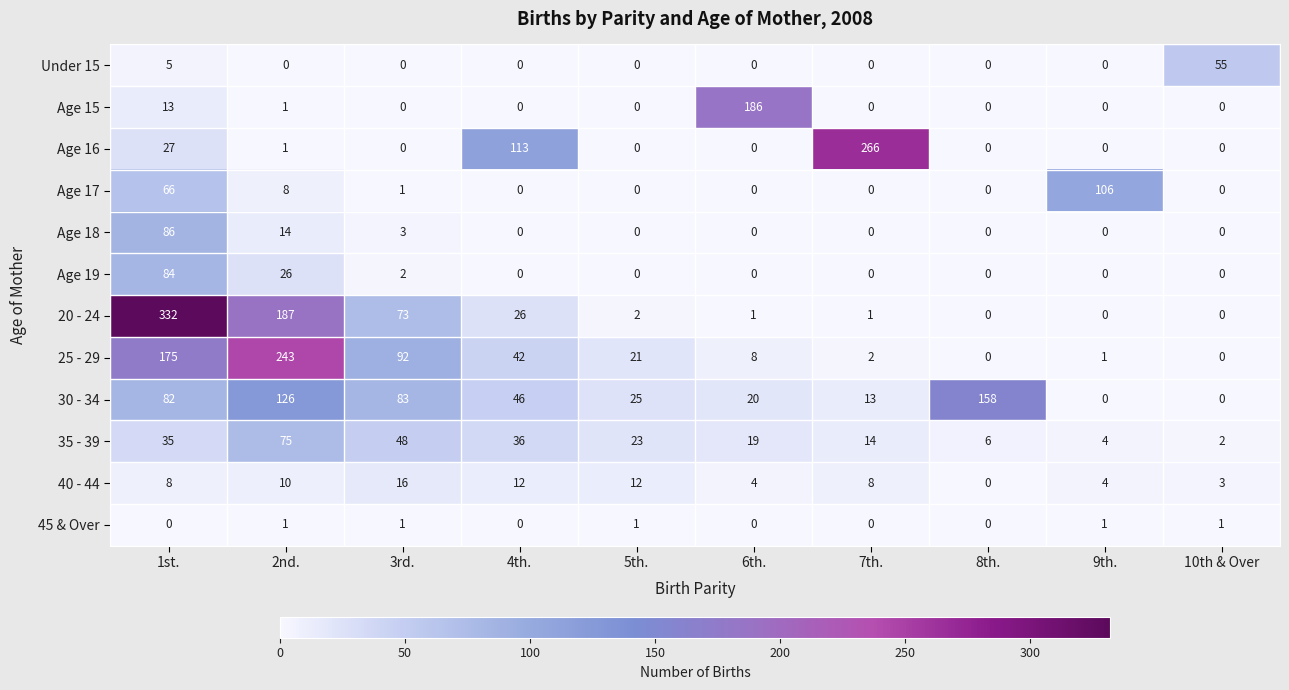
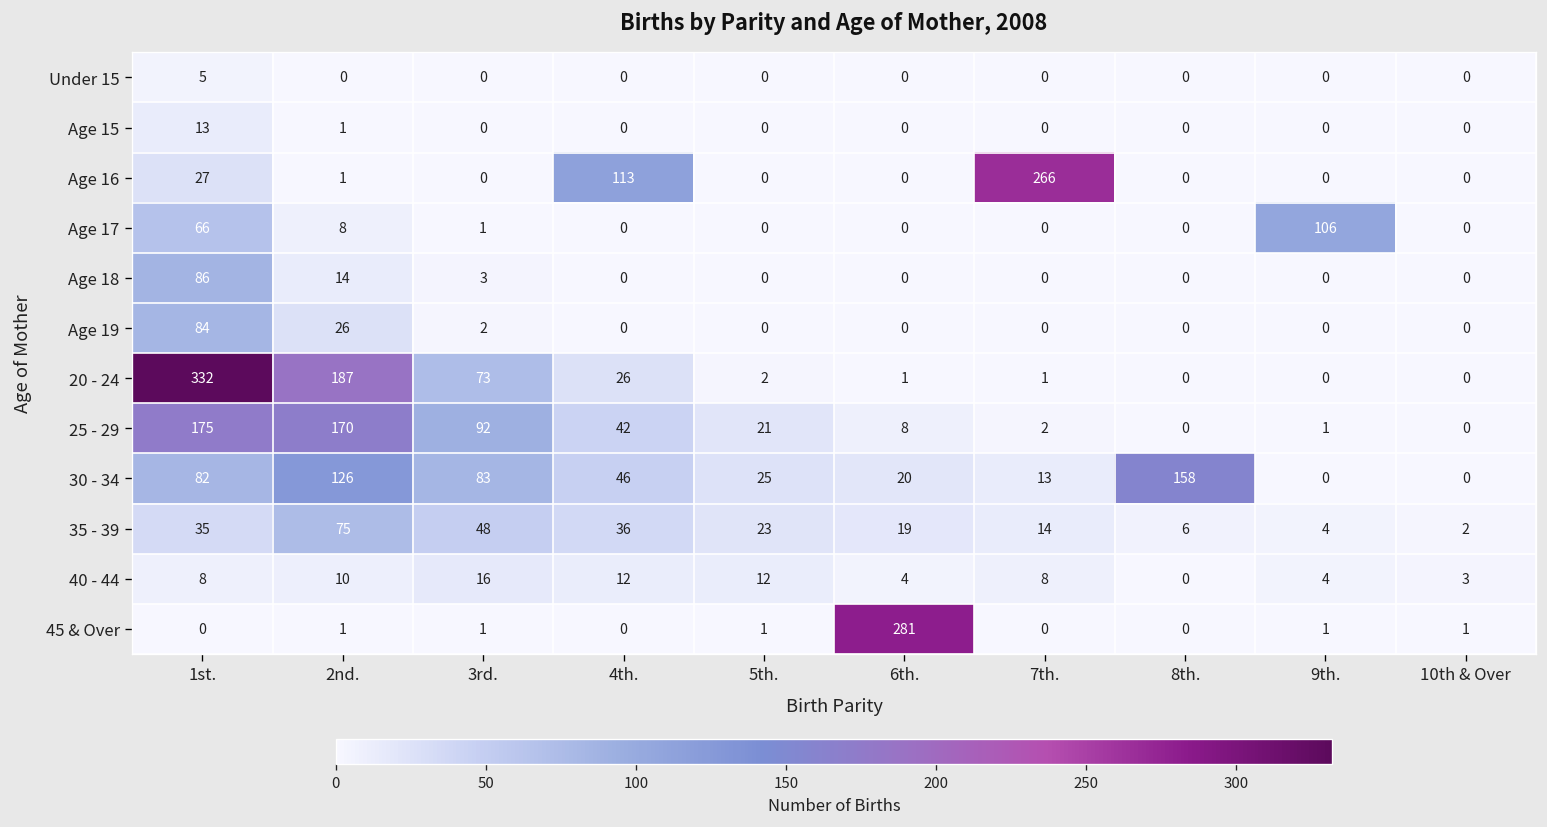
  {
    "Under 15": {
      "1st.": 5,
      "2nd.": 0,
      "3rd.": 0,
      "4th.": 0,
      "5th.": 0,
      "6th.": 0,
      "7th.": 0,
      "8th.": 0,
      "9th.": 0,
-     "10th & Over": 55
+     "10th & Over": 0
    },
    "Age 15": {
      "1st.": 13,
      "2nd.": 1,
      "3rd.": 0,
      "4th.": 0,
      "5th.": 0,
-     "6th.": 186,
+     "6th.": 0,
      "7th.": 0,
      "8th.": 0,
      "9th.": 0,
      "10th & Over": 0
    },
    "Age 16": {
      "1st.": 27,
      "2nd.": 1,
      "3rd.": 0,
      "4th.": 113,
      "5th.": 0,
      "6th.": 0,
      "7th.": 266,
      "8th.": 0,
      "9th.": 0,
      "10th & Over": 0
    },
    "Age 17": {
      "1st.": 66,
      "2nd.": 8,
      "3rd.": 1,
      "4th.": 0,
      "5th.": 0,
      "6th.": 0,
      "7th.": 0,
      "8th.": 0,
      "9th.": 106,
      "10th & Over": 0
    },
    "Age 18": {
      "1st.": 86,
      "2nd.": 14,
      "3rd.": 3,
      "4th.": 0,
      "5th.": 0,
      "6th.": 0,
      "7th.": 0,
      "8th.": 0,
      "9th.": 0,
      "10th & Over": 0
    },
    "Age 19": {
      "1st.": 84,
      "2nd.": 26,
      "3rd.": 2,
      "4th.": 0,
      "5th.": 0,
      "6th.": 0,
      "7th.": 0,
      "8th.": 0,
      "9th.": 0,
      "10th & Over": 0
    },
    "20 - 24": {
      "1st.": 332,
      "2nd.": 187,
      "3rd.": 73,
      "4th.": 26,
      "5th.": 2,
      "6th.": 1,
      "7th.": 1,
      "8th.": 0,
      "9th.": 0,
      "10th & Over": 0
    },
    "25 - 29": {
      "1st.": 175,
-     "2nd.": 243,
+     "2nd.": 170,
      "3rd.": 92,
      "4th.": 42,
      "5th.": 21,
      "6th.": 8,
      "7th.": 2,
      "8th.": 0,
      "9th.": 1,
      "10th & Over": 0
    },
    "30 - 34": {
      "1st.": 82,
      "2nd.": 126,
      "3rd.": 83,
      "4th.": 46,
      "5th.": 25,
      "6th.": 20,
      "7th.": 13,
      "8th.": 158,
      "9th.": 0,
      "10th & Over": 0
    },
    "35 - 39": {
      "1st.": 35,
      "2nd.": 75,
      "3rd.": 48,
      "4th.": 36,
      "5th.": 23,
      "6th.": 19,
      "7th.": 14,
      "8th.": 6,
      "9th.": 4,
      "10th & Over": 2
    },
    "40 - 44": {
      "1st.": 8,
      "2nd.": 10,
      "3rd.": 16,
      "4th.": 12,
      "5th.": 12,
      "6th.": 4,
      "7th.": 8,
      "8th.": 0,
      "9th.": 4,
      "10th & Over": 3
    },
    "45 & Over": {
      "1st.": 0,
      "2nd.": 1,
      "3rd.": 1,
      "4th.": 0,
      "5th.": 1,
-     "6th.": 0,
+     "6th.": 281,
      "7th.": 0,
      "8th.": 0,
      "9th.": 1,
      "10th & Over": 1
    }
  }
